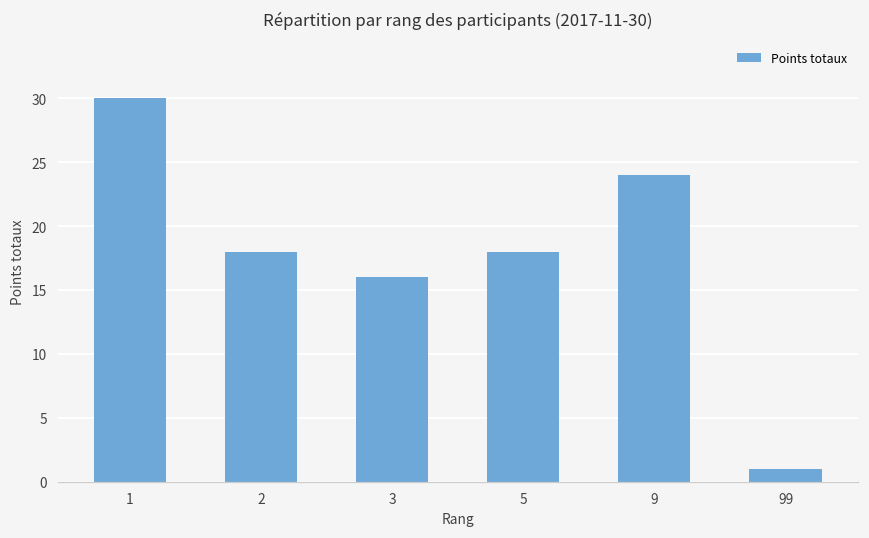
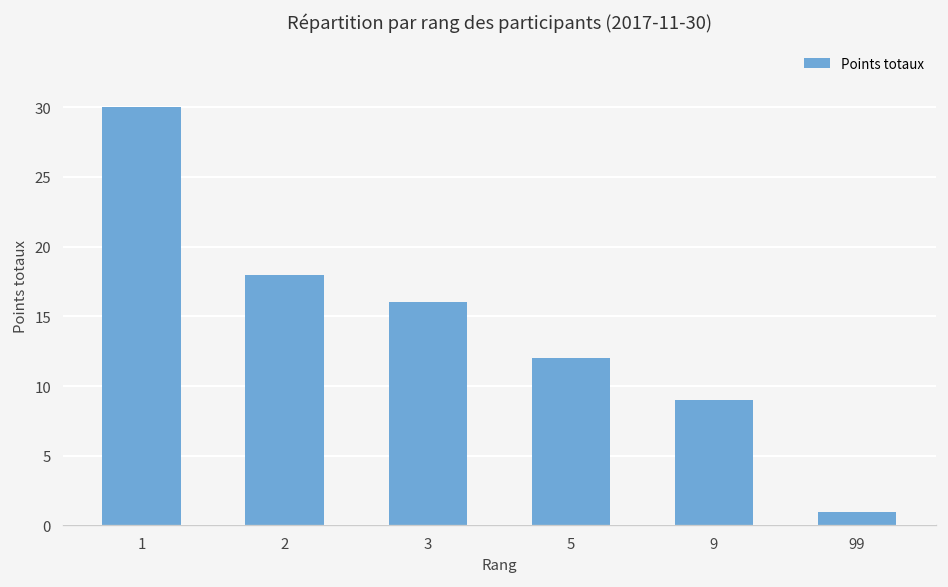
  {
    "1": 30,
    "2": 18,
    "3": 16,
-   "5": 18,
-   "9": 24,
+   "5": 12,
+   "9": 9,
    "99": 1
  }
